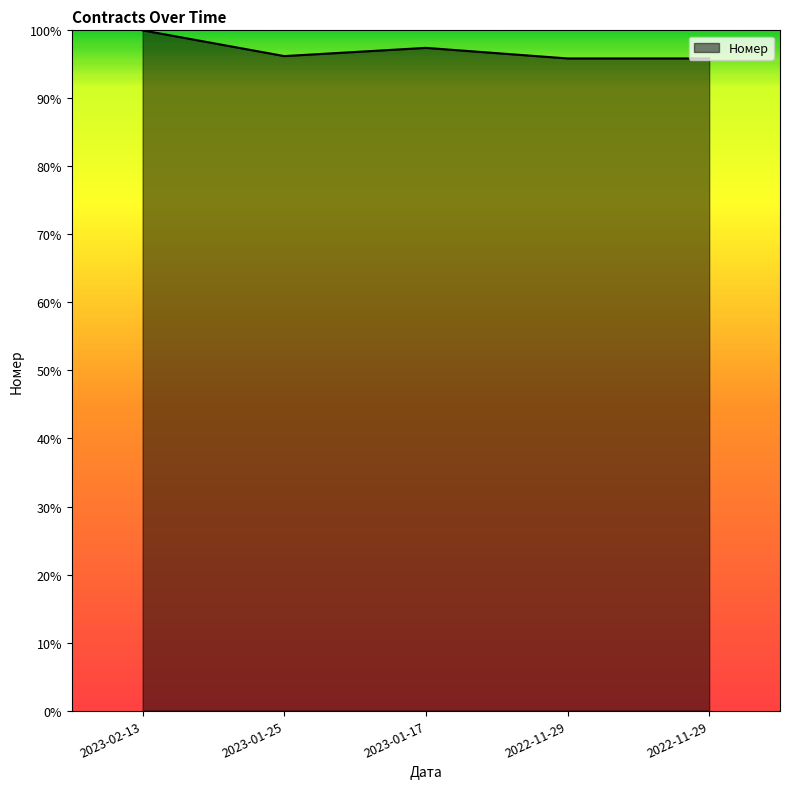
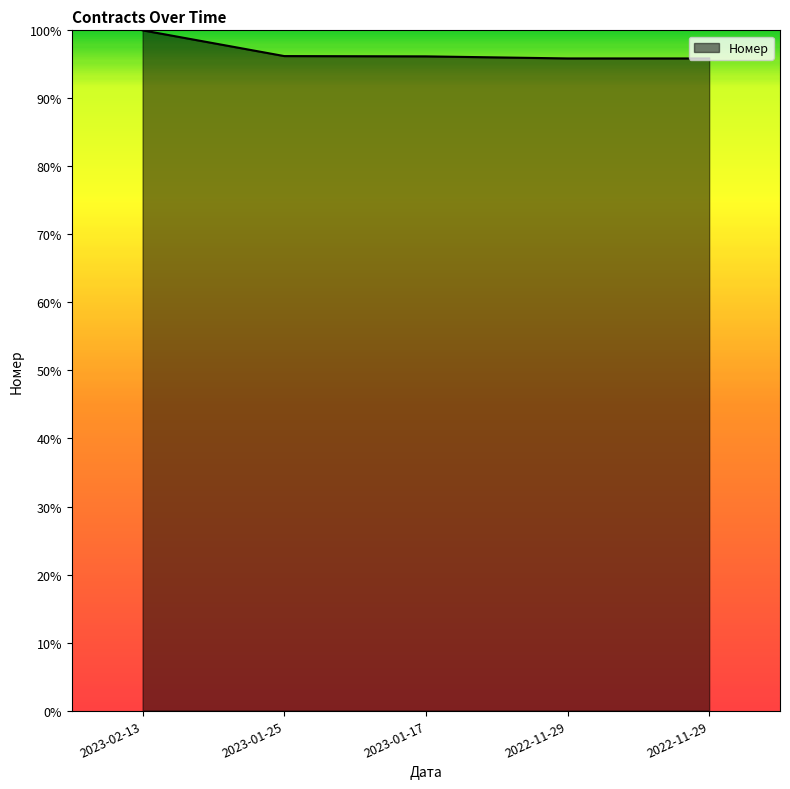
  {
    "2023-02-13": "100%",
    "2023-01-25": "96%",
-   "2023-01-17": "97%"
+   "2023-01-17": "96%"
  }
